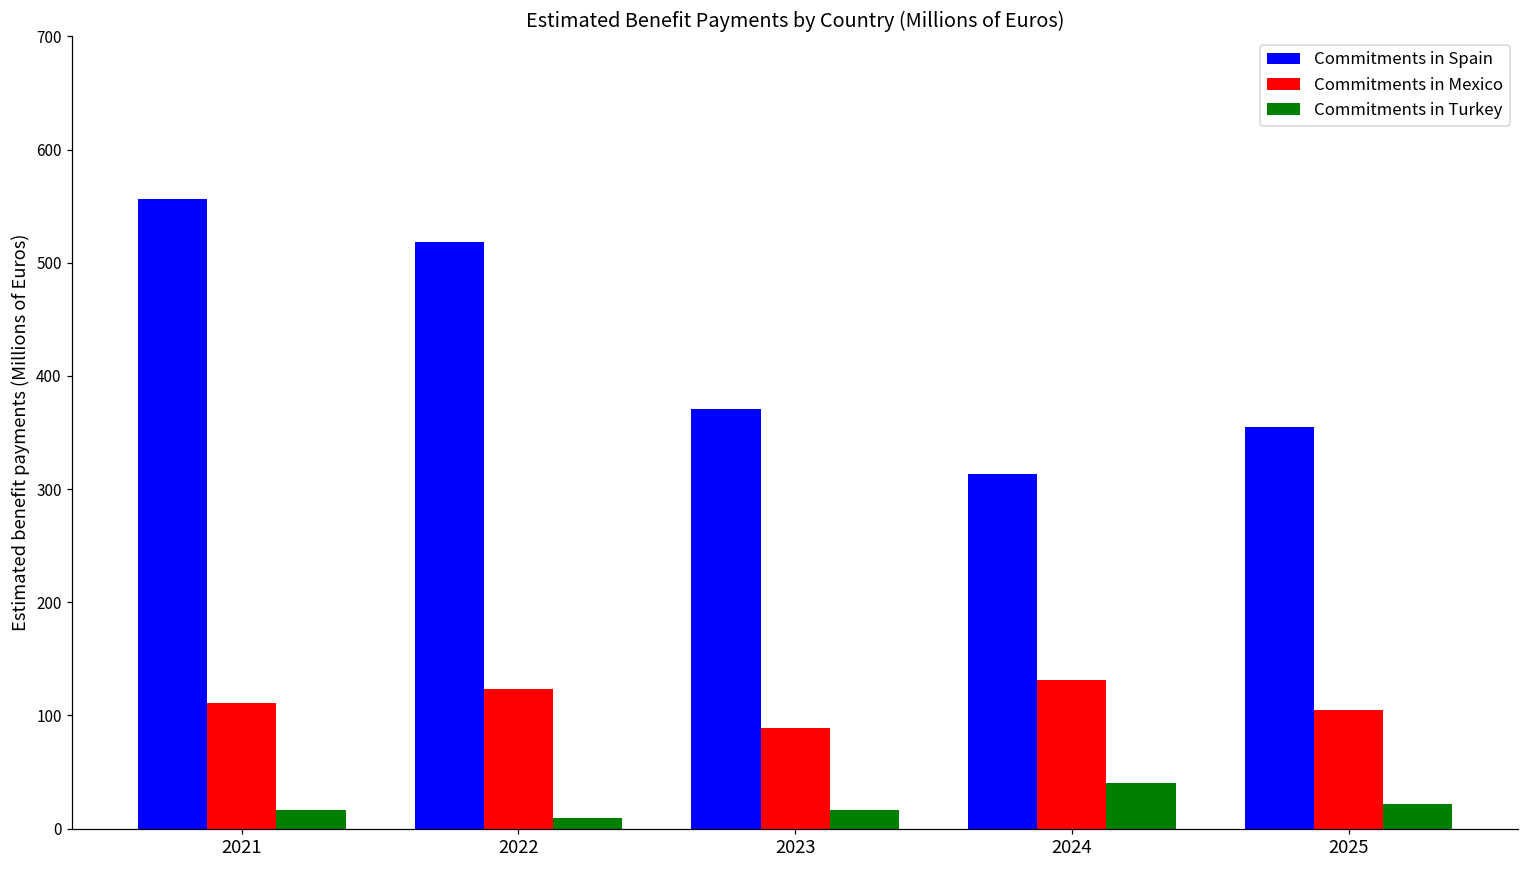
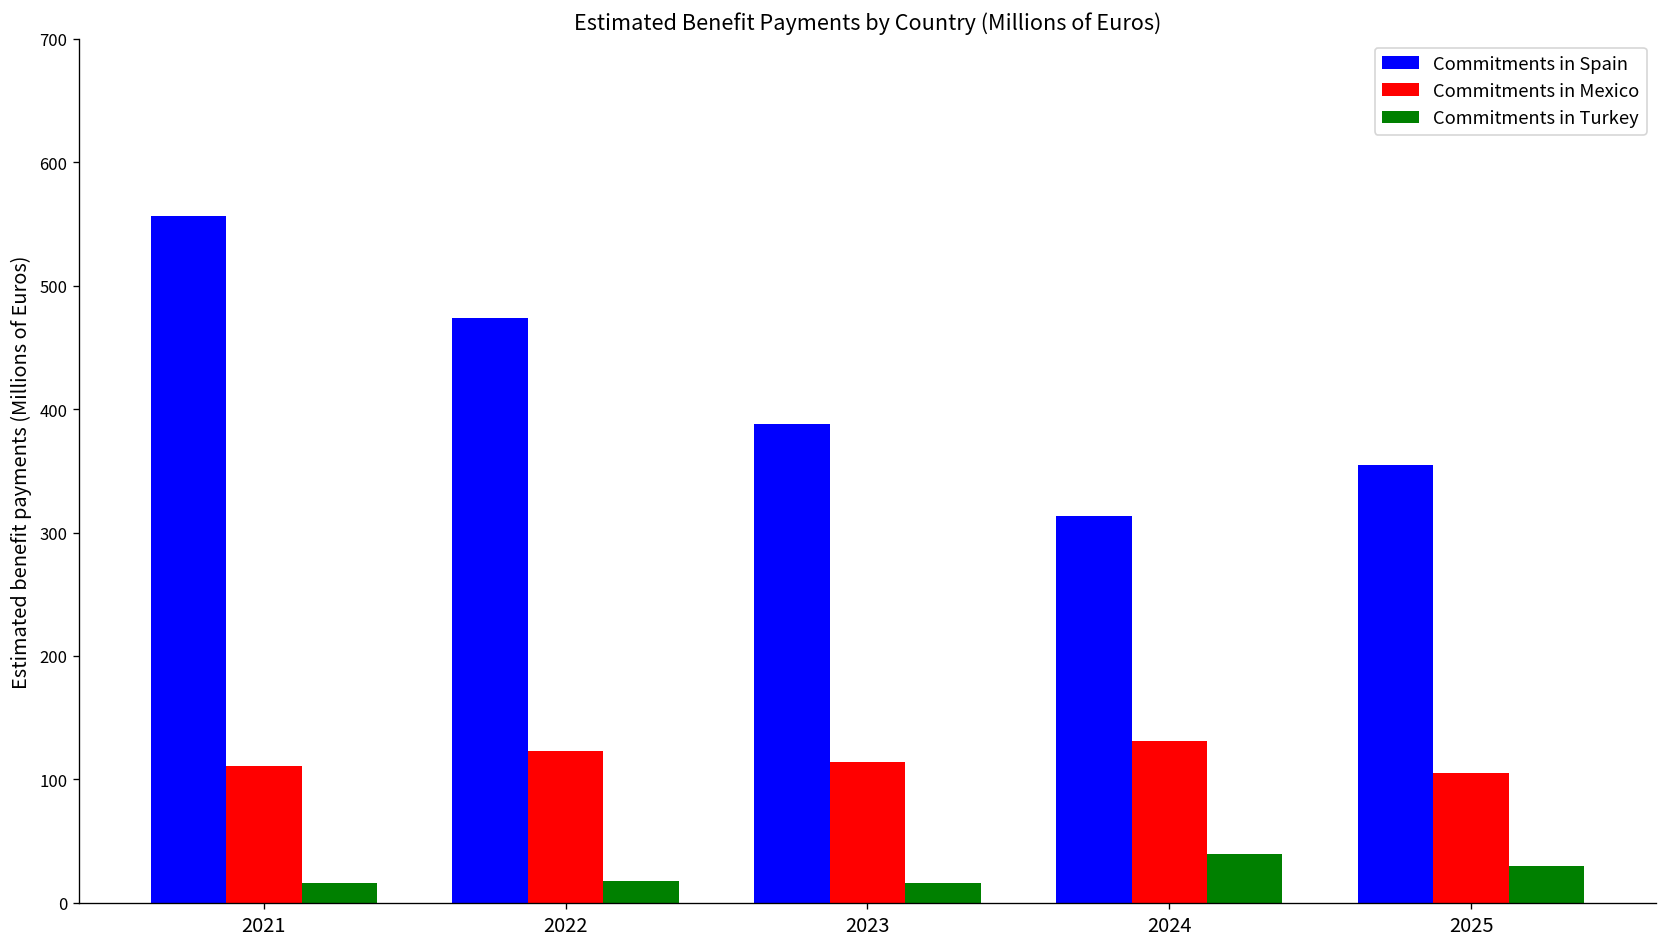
  {
    "Commitments in Spain": {
      "2021": 556,
-     "2022": 518,
-     "2023": 371,
+     "2022": 474,
+     "2023": 388,
      "2024": 313,
      "2025": 355
    },
    "Commitments in Mexico": {
      "2021": 111,
      "2022": 123,
-     "2023": 89,
+     "2023": 114,
      "2024": 131,
      "2025": 105
    },
    "Commitments in Turkey": {
      "2021": 16,
-     "2022": 9,
+     "2022": 18,
      "2023": 16,
      "2024": 40,
-     "2025": 22
+     "2025": 30
    }
  }
